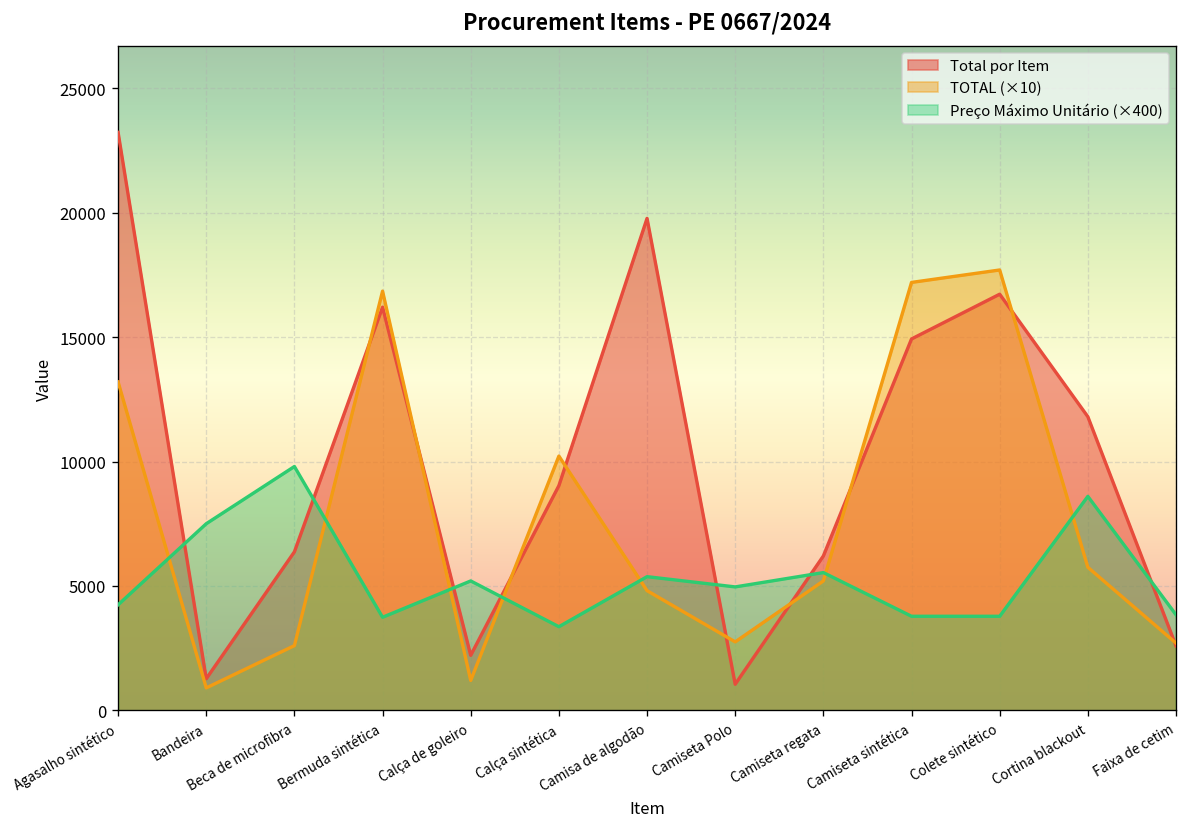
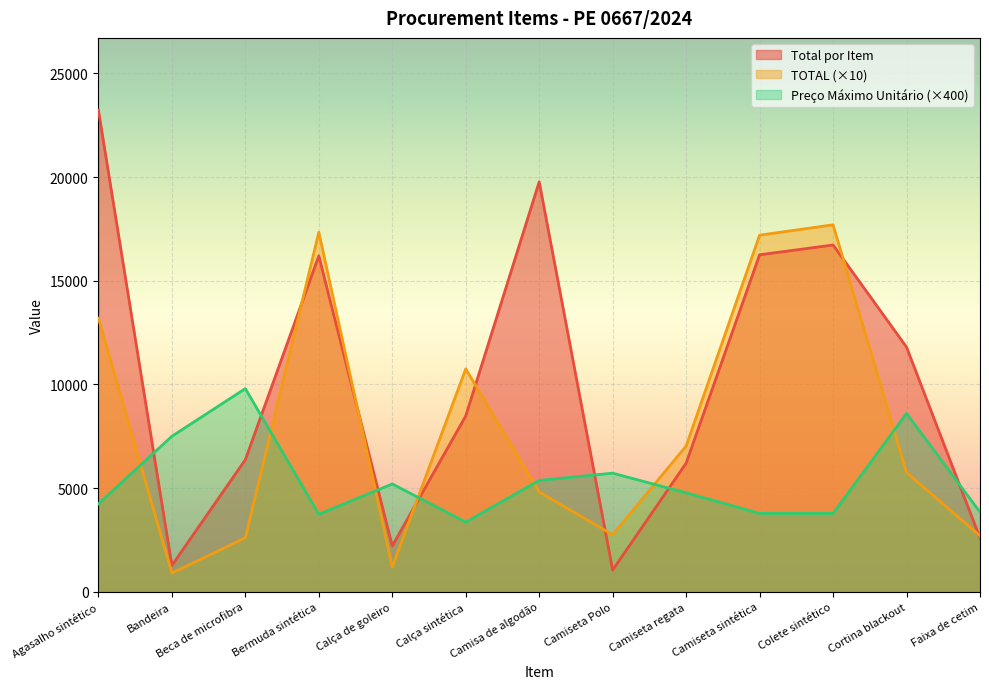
  {
    "Total por Item": {
      "Agasalho sintético": 23200,
      "Bandeira": 1300,
      "Beca de microfibra": 6400,
      "Bermuda sintética": 16200,
      "Calça de goleiro": 2200,
-     "Calça sintética": 9000,
+     "Calça sintética": 8500,
      "Camisa de algodão": 19800,
      "Camiseta Polo": 1000,
      "Camiseta regata": 6200,
-     "Camiseta sintética": 14900,
+     "Camiseta sintética": 16300,
      "Colete sintético": 16700,
      "Cortina blackout": 11800
    },
    "TOTAL (×10)": {
      "Agasalho sintético": 13200,
      "Bandeira": 900,
      "Beca de microfibra": 2600,
-     "Bermuda sintética": 16900,
+     "Bermuda sintética": 17300,
      "Calça de goleiro": 1200,
-     "Calça sintética": 10200,
+     "Calça sintética": 10800,
      "Camisa de algodão": 4800,
      "Camiseta Polo": 2800,
-     "Camiseta regata": 5200,
+     "Camiseta regata": 7000,
      "Camiseta sintética": 17200,
      "Colete sintético": 17700,
      "Cortina blackout": 5800
    },
    "Preço Máximo Unitário (×400)": {
      "Agasalho sintético": 4200,
      "Bandeira": 7500,
      "Beca de microfibra": 9800,
      "Bermuda sintética": 3700,
      "Calça de goleiro": 5200,
      "Calça sintética": 3400,
      "Camisa de algodão": 5400,
-     "Camiseta Polo": 5000,
-     "Camiseta regata": 5500,
+     "Camiseta Polo": 5700,
+     "Camiseta regata": 4800,
      "Camiseta sintética": 3800,
      "Colete sintético": 3800,
      "Cortina blackout": 8600,
      "Faixa de cetim": 3800
    }
  }
